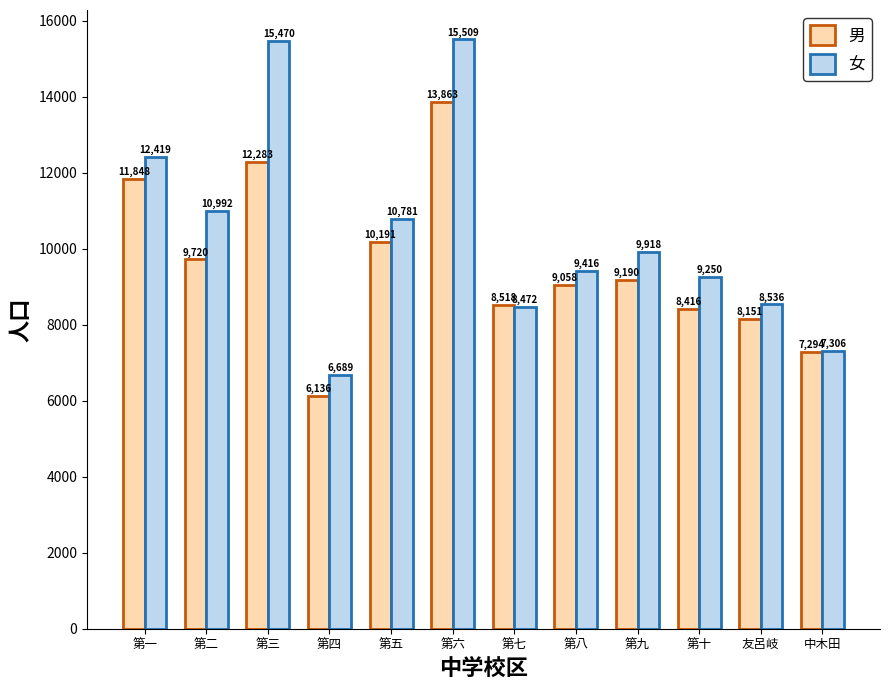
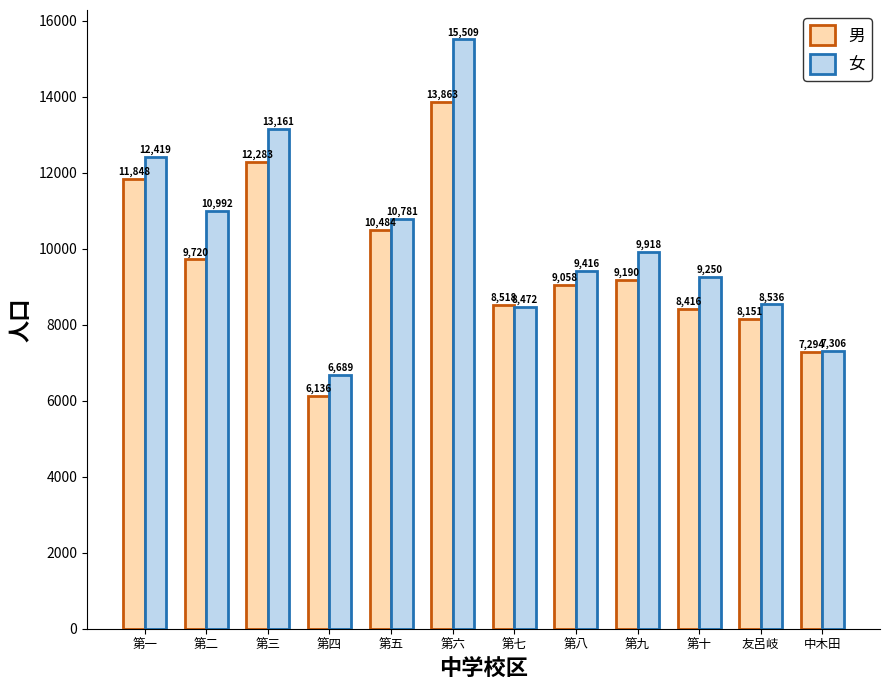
  {
    "男": {
      "第一": "11,848",
      "第二": "9,720",
      "第三": "12,283",
      "第四": "6,136",
-     "第五": "10,191",
+     "第五": "10,484",
      "第六": "13,863",
      "第七": "8,518",
      "第八": "9,058",
      "第九": "9,190",
      "第十": "8,416",
      "友呂岐": "8,151"
    },
    "女": {
      "第一": "12,419",
      "第二": "10,992",
-     "第三": "15,470",
+     "第三": "13,161",
      "第四": "6,689",
      "第五": "10,781",
      "第六": "15,509",
      "第七": "8,472",
      "第八": "9,416",
      "第九": "9,918",
      "第十": "9,250",
      "友呂岐": "8,536"
    }
  }
